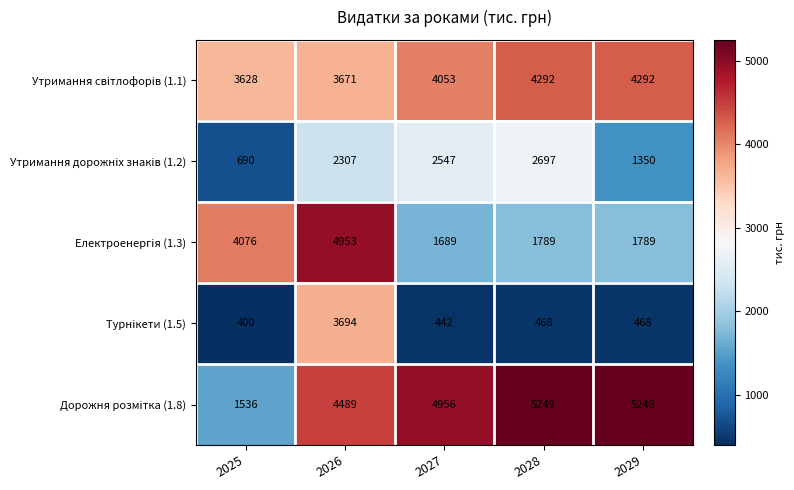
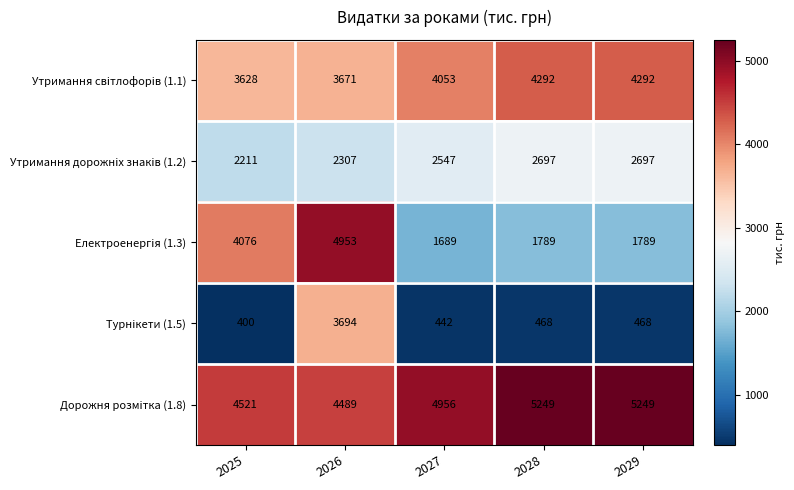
  {
    "Утримання світлофорів (1.1)": {
      "2025": 3628,
      "2026": 3671,
      "2027": 4053,
      "2028": 4292,
      "2029": 4292
    },
    "Утримання дорожніх знаків (1.2)": {
-     "2025": 690,
+     "2025": 2211,
      "2026": 2307,
      "2027": 2547,
      "2028": 2697,
-     "2029": 1350
+     "2029": 2697
    },
    "Електроенергія (1.3)": {
      "2025": 4076,
      "2026": 4953,
      "2027": 1689,
      "2028": 1789,
      "2029": 1789
    },
    "Турнікети (1.5)": {
      "2025": 400,
      "2026": 3694,
      "2027": 442,
      "2028": 468,
      "2029": 468
    },
    "Дорожня розмітка (1.8)": {
-     "2025": 1536,
+     "2025": 4521,
      "2026": 4489,
      "2027": 4956,
      "2028": 5249,
      "2029": 5249
    }
  }
